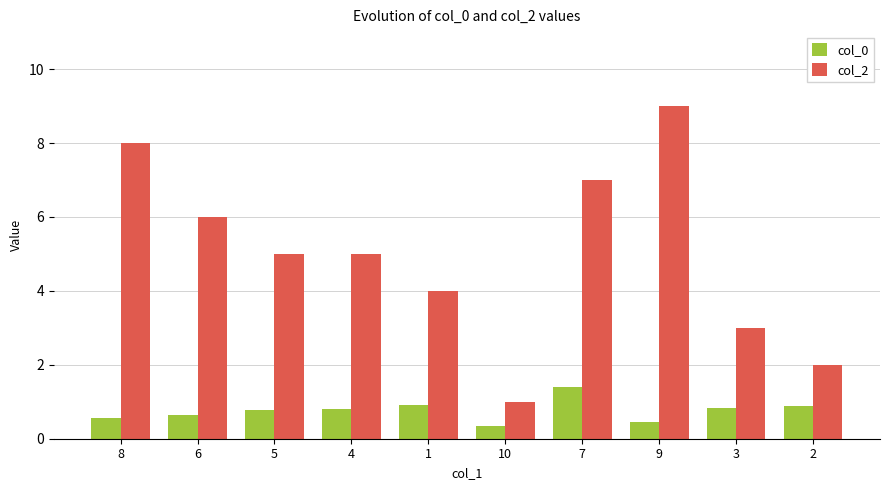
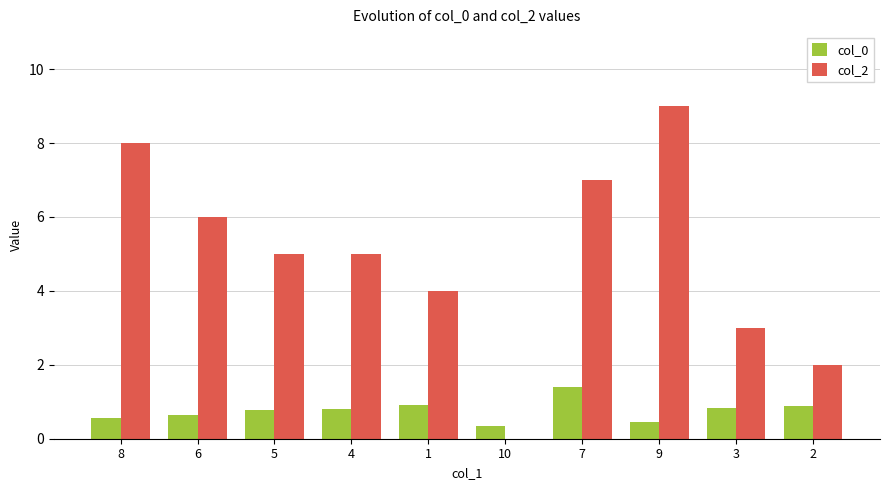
  {
    "col_0": {
      "8": 0.6,
      "6": 0.6,
      "5": 0.8,
      "4": 0.8,
      "1": 0.9,
      "10": 0.3,
      "7": 1.4,
      "9": 0.5,
      "3": 0.8,
      "2": 0.9
    },
    "col_2": {
      "8": 8,
      "6": 6,
      "5": 5,
      "4": 5,
      "1": 4,
-     "10": 1,
+     "10": 0,
      "7": 7,
      "9": 9,
      "3": 3,
      "2": 2
    }
  }
